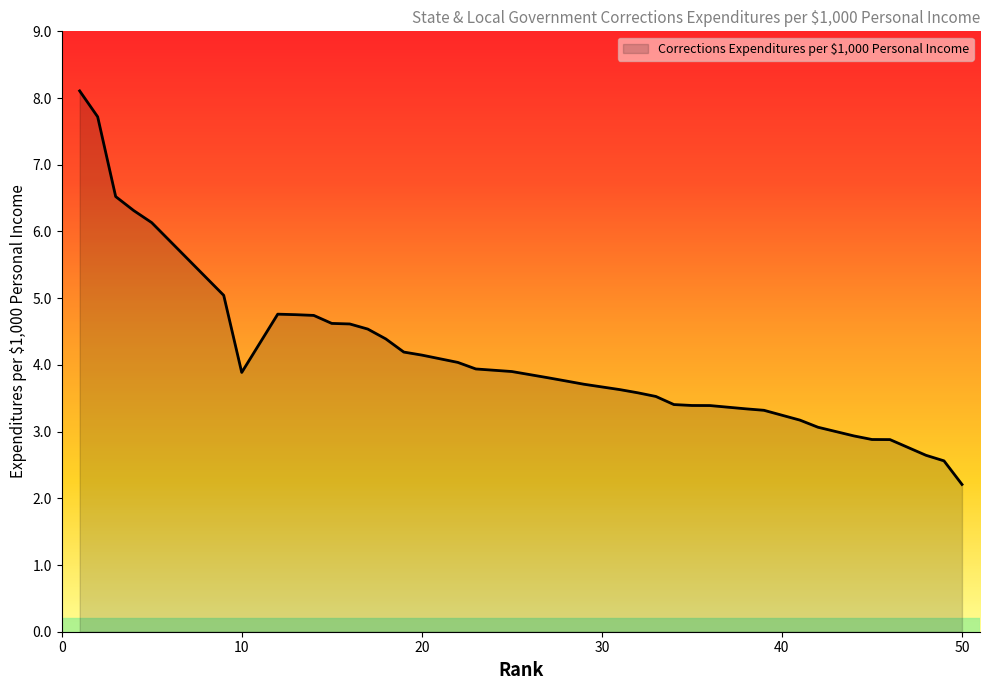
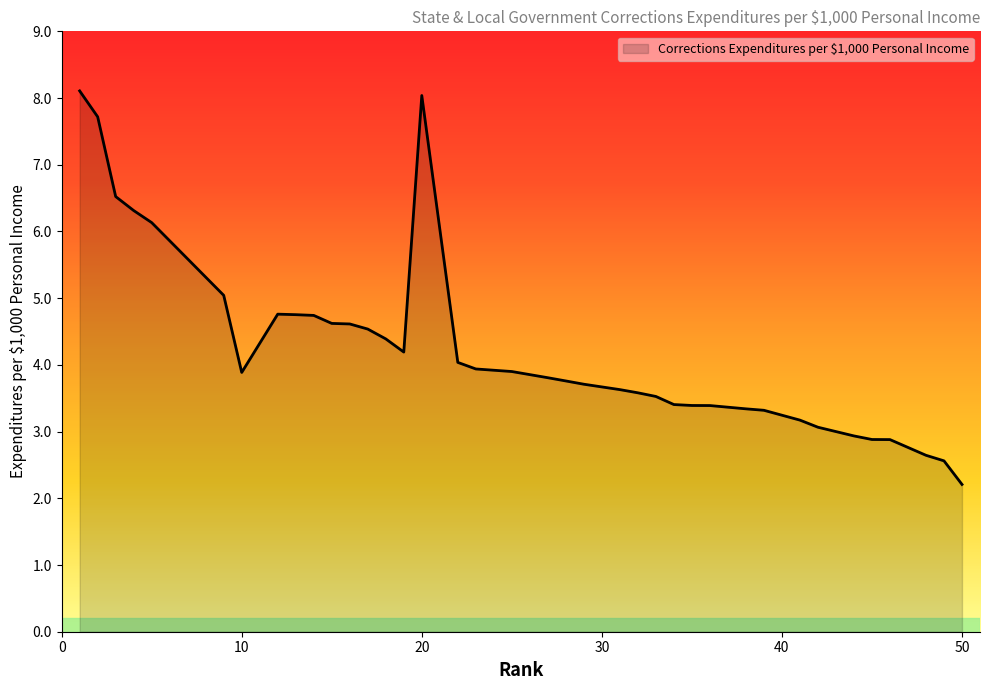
  {
    "10": 3.9,
-   "20": 4.1,
+   "20": 8.0,
    "50": 2.2
  }
